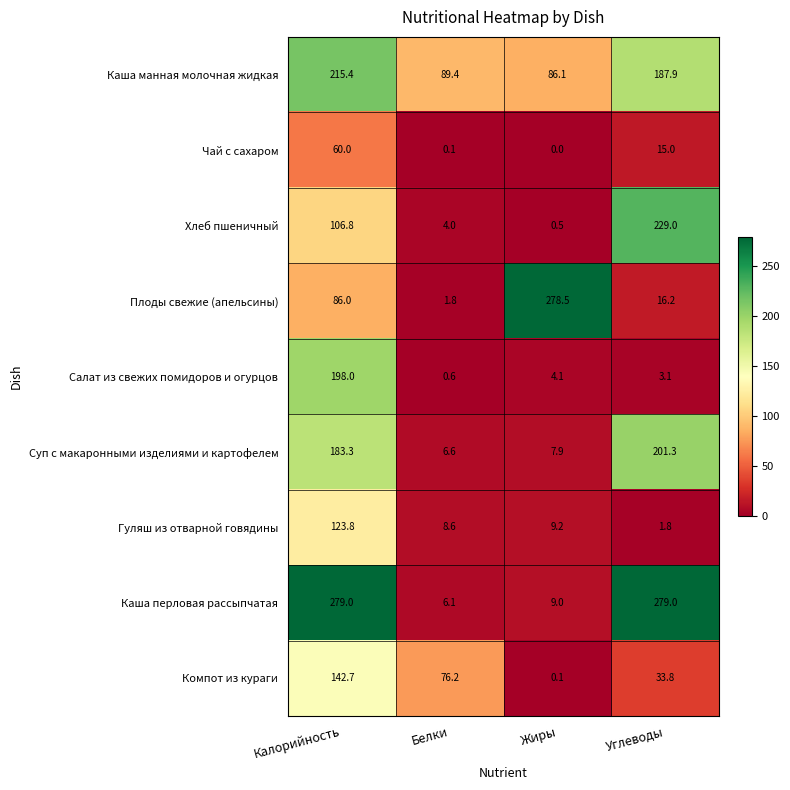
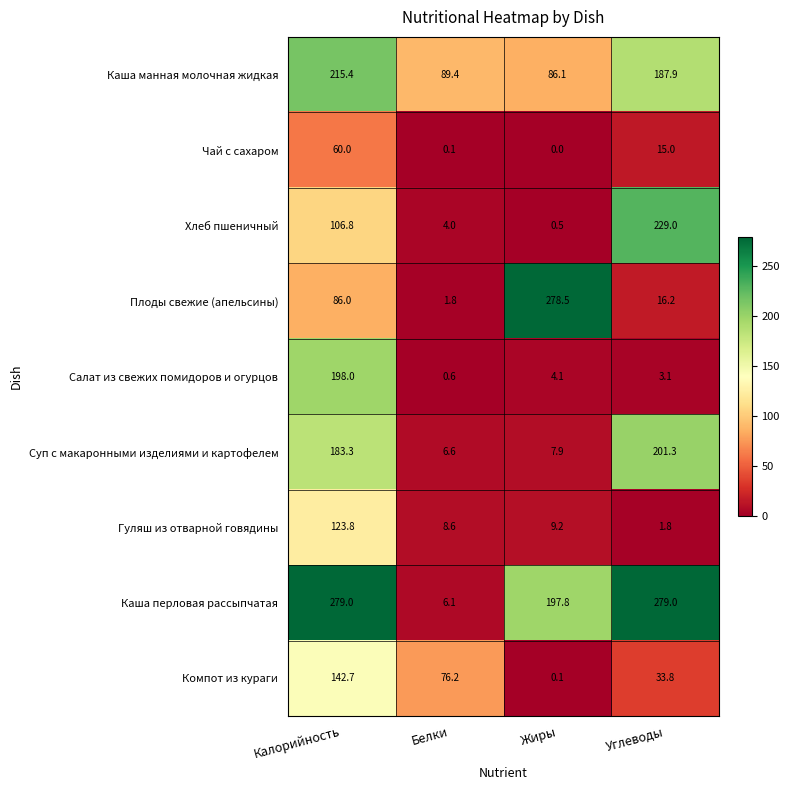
  {
    "Каша манная молочная жидкая": {
      "Калорийность": 215.4,
      "Белки": 89.4,
      "Жиры": 86.1,
      "Углеводы": 187.9
    },
    "Чай с сахаром": {
      "Калорийность": 60.0,
      "Белки": 0.1,
      "Жиры": 0.0,
      "Углеводы": 15.0
    },
    "Хлеб пшеничный": {
      "Калорийность": 106.8,
      "Белки": 4.0,
      "Жиры": 0.5,
      "Углеводы": 229.0
    },
    "Плоды свежие (апельсины)": {
      "Калорийность": 86.0,
      "Белки": 1.8,
      "Жиры": 278.5,
      "Углеводы": 16.2
    },
    "Салат из свежих помидоров и огурцов": {
      "Калорийность": 198.0,
      "Белки": 0.6,
      "Жиры": 4.1,
      "Углеводы": 3.1
    },
    "Суп с макаронными изделиями и картофелем": {
      "Калорийность": 183.3,
      "Белки": 6.6,
      "Жиры": 7.9,
      "Углеводы": 201.3
    },
    "Гуляш из отварной говядины": {
      "Калорийность": 123.8,
      "Белки": 8.6,
      "Жиры": 9.2,
      "Углеводы": 1.8
    },
    "Каша перловая рассыпчатая": {
      "Калорийность": 279.0,
      "Белки": 6.1,
-     "Жиры": 9.0,
+     "Жиры": 197.8,
      "Углеводы": 279.0
    },
    "Компот из кураги": {
      "Калорийность": 142.7,
      "Белки": 76.2,
      "Жиры": 0.1,
      "Углеводы": 33.8
    }
  }
